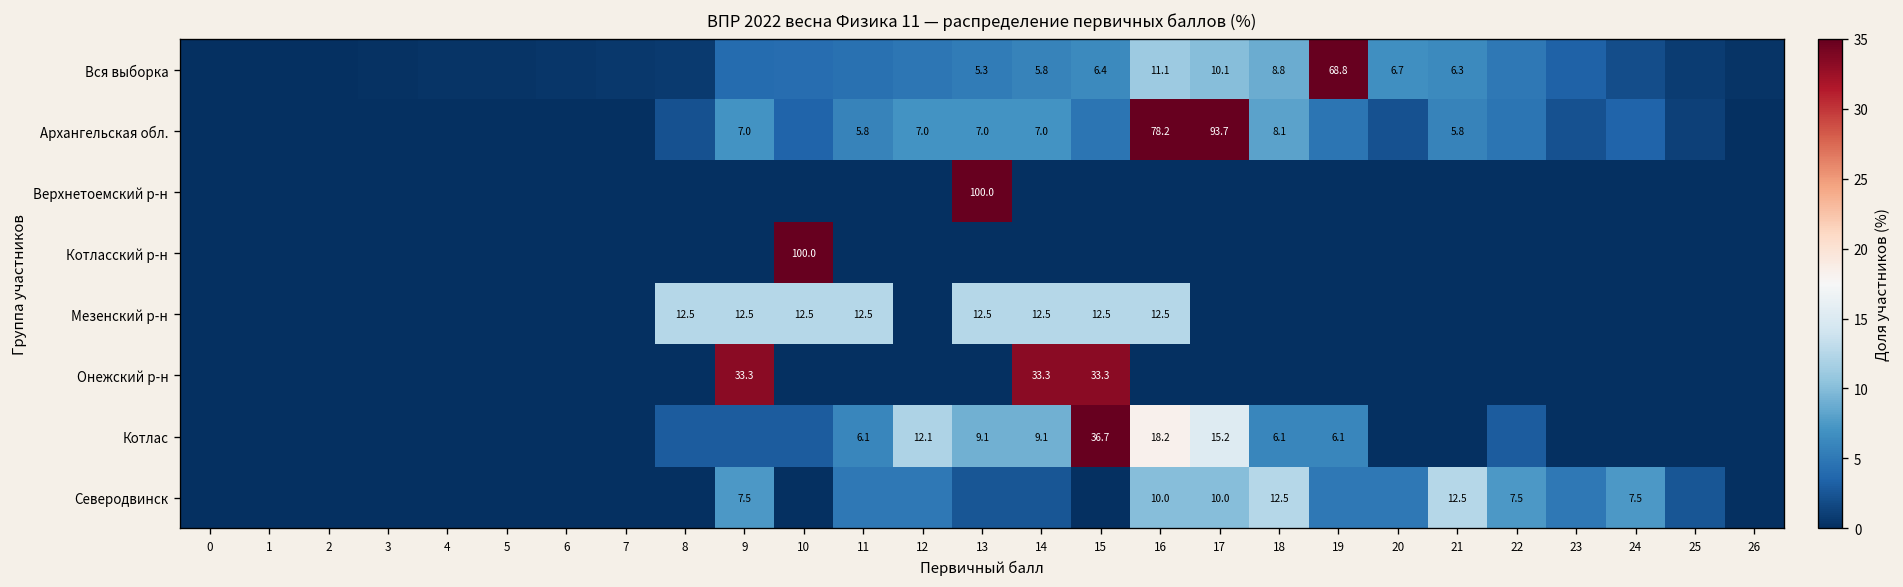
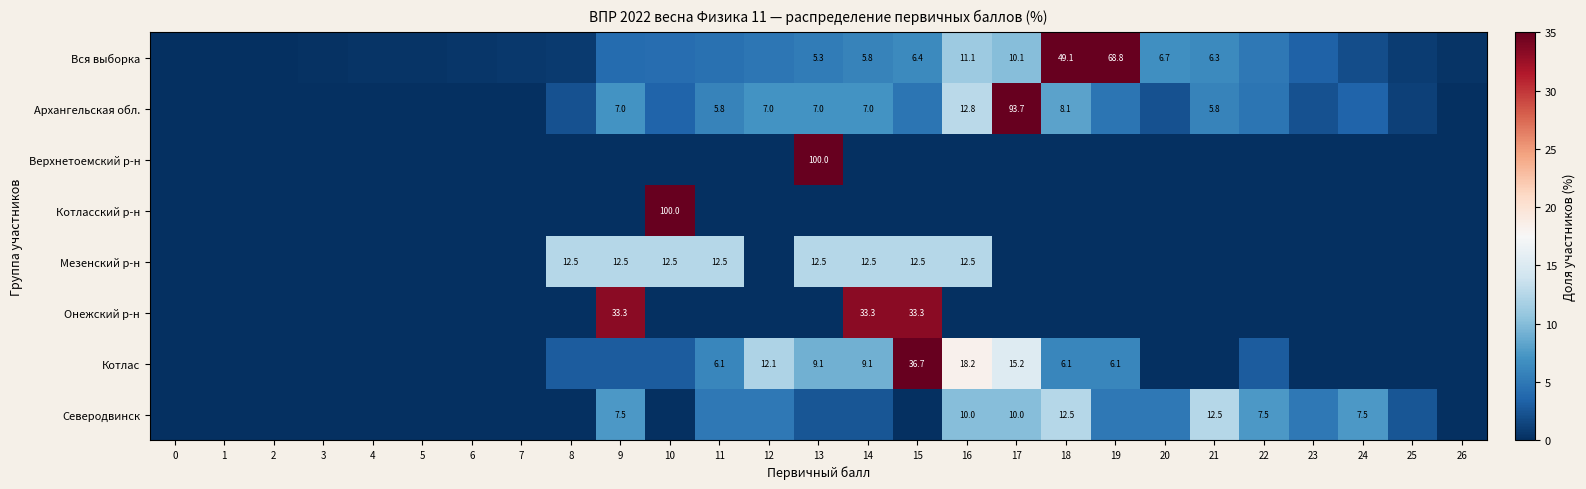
  {
    "Вся выборка": {
      "13": 5.3,
      "14": 5.8,
      "15": 6.4,
      "16": 11.1,
      "17": 10.1,
-     "18": 8.8,
+     "18": 49.1,
      "19": 68.8,
      "20": 6.7,
      "21": 6.3
    },
    "Архангельская обл.": {
      "9": 7.0,
      "11": 5.8,
      "12": 7.0,
      "13": 7.0,
      "14": 7.0,
-     "16": 78.2,
+     "16": 12.8,
      "17": 93.7,
      "18": 8.1,
      "21": 5.8
    },
    "Верхнетоемский р-н": {
      "13": 100.0
    },
    "Котласский р-н": {
      "10": 100.0
    },
    "Мезенский р-н": {
      "8": 12.5,
      "9": 12.5,
      "10": 12.5,
      "11": 12.5,
      "13": 12.5,
      "14": 12.5,
      "15": 12.5,
      "16": 12.5
    },
    "Онежский р-н": {
      "9": 33.3,
      "14": 33.3,
      "15": 33.3
    },
    "Котлас": {
      "11": 6.1,
      "12": 12.1,
      "13": 9.1,
      "14": 9.1,
      "15": 36.7,
      "16": 18.2,
      "17": 15.2,
      "18": 6.1,
      "19": 6.1
    },
    "Северодвинск": {
      "9": 7.5,
      "16": 10.0,
      "17": 10.0,
      "18": 12.5,
      "21": 12.5,
      "22": 7.5,
      "24": 7.5
    }
  }
